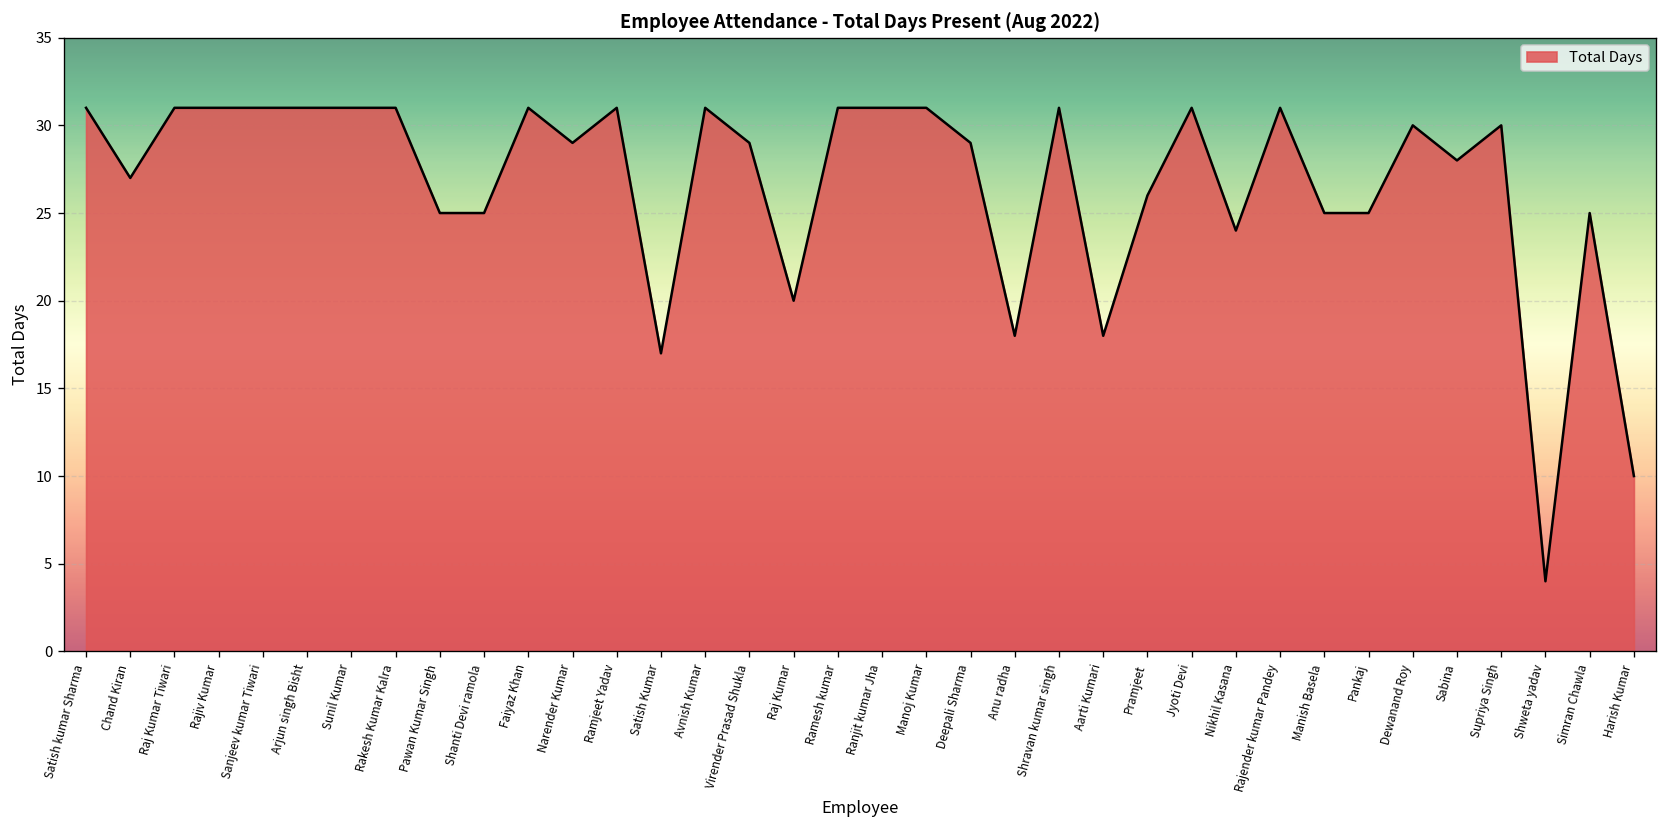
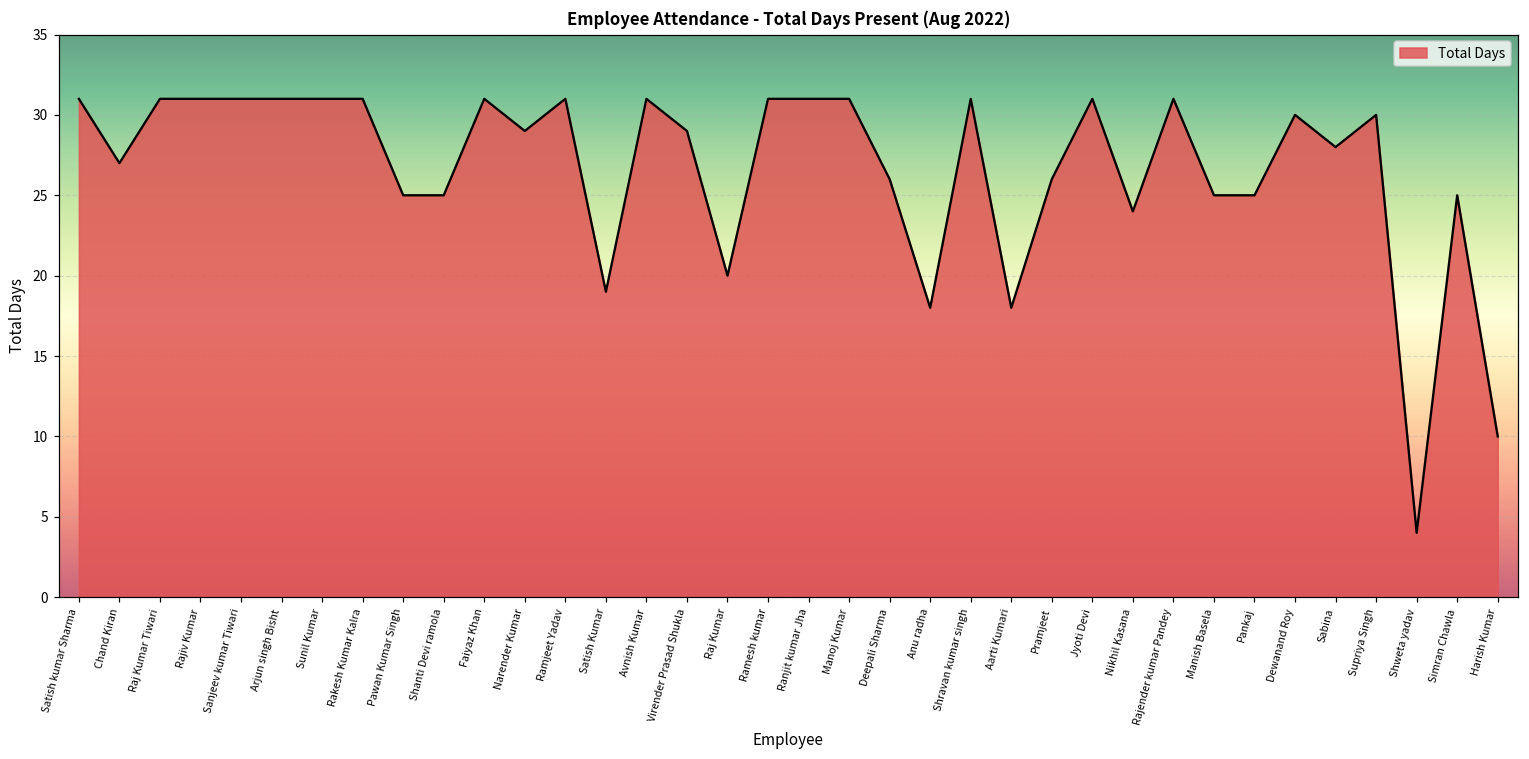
  {
    "Satish kumar Sharma": 31,
    "Chand Kiran": 27,
    "Raj Kumar Tiwari": 31,
    "Rajiv Kumar": 31,
    "Sanjeev kumar Tiwari": 31,
    "Arjun singh Bisht": 31,
    "Sunil Kumar": 31,
    "Rakesh Kumar Kalra": 31,
    "Pawan Kumar Singh": 25,
    "Shanti Devi ramola": 25,
    "Faiyaz Khan": 31,
    "Narender Kumar": 29,
    "Ramjeet Yadav": 31,
-   "Satish Kumar": 17,
+   "Satish Kumar": 19,
    "Avnish Kumar": 31,
    "Virender Prasad Shukla": 29,
    "Raj Kumar": 20,
    "Ramesh kumar": 31,
    "Ranjit kumar Jha": 31,
    "Manoj Kumar": 31,
-   "Deepali Sharma": 29,
+   "Deepali Sharma": 26,
    "Anu radha": 18,
    "Shravan kumar singh": 31,
    "Aarti Kumari": 18,
    "Pramjeet": 26,
    "Jyoti Devi": 31,
    "Nikhil Kasana": 24,
    "Rajender kumar Pandey": 31,
    "Manish Basela": 25,
    "Pankaj": 25,
    "Dewanand Roy": 30,
    "Sabina": 28,
    "Supriya Singh": 30,
    "Shweta yadav": 4,
    "Simran Chawla": 25,
    "Harish Kumar": 10
  }
